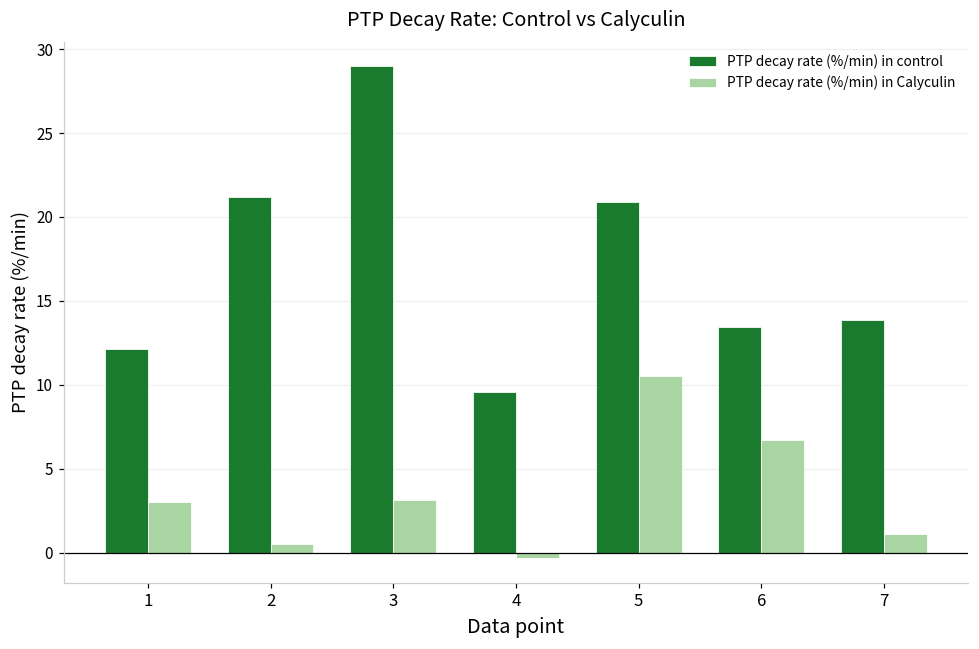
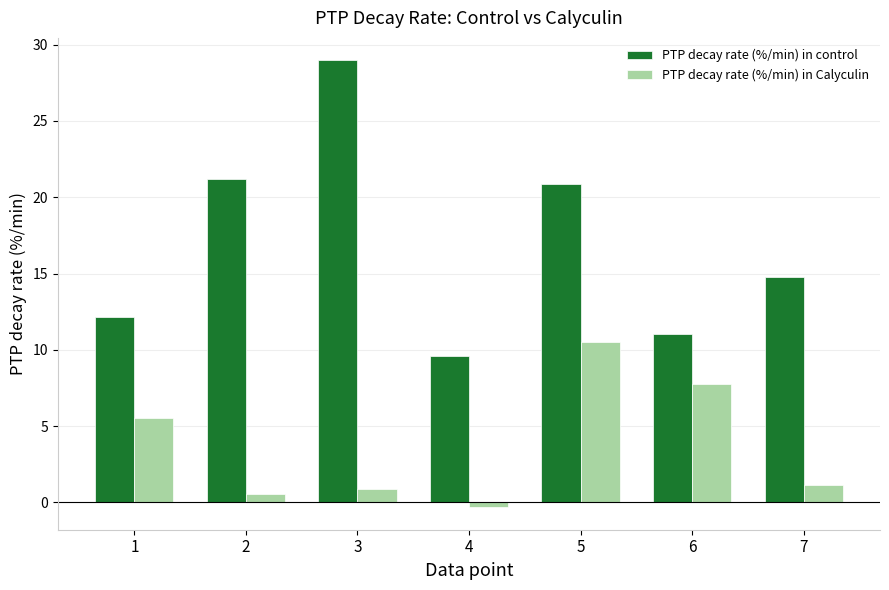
  {
    "PTP decay rate (%/min) in control": {
      "1": 12.2,
      "2": 21.2,
      "3": 29.0,
      "4": 9.6,
      "5": 20.9,
-     "6": 13.4,
-     "7": 13.8
+     "6": 11.0,
+     "7": 14.8
    },
    "PTP decay rate (%/min) in Calyculin": {
-     "1": 3.0,
+     "1": 5.5,
      "2": 0.5,
-     "3": 3.1,
+     "3": 0.9,
      "4": -0.3,
      "5": 10.5,
-     "6": 6.7,
+     "6": 7.7,
      "7": 1.1
    }
  }
